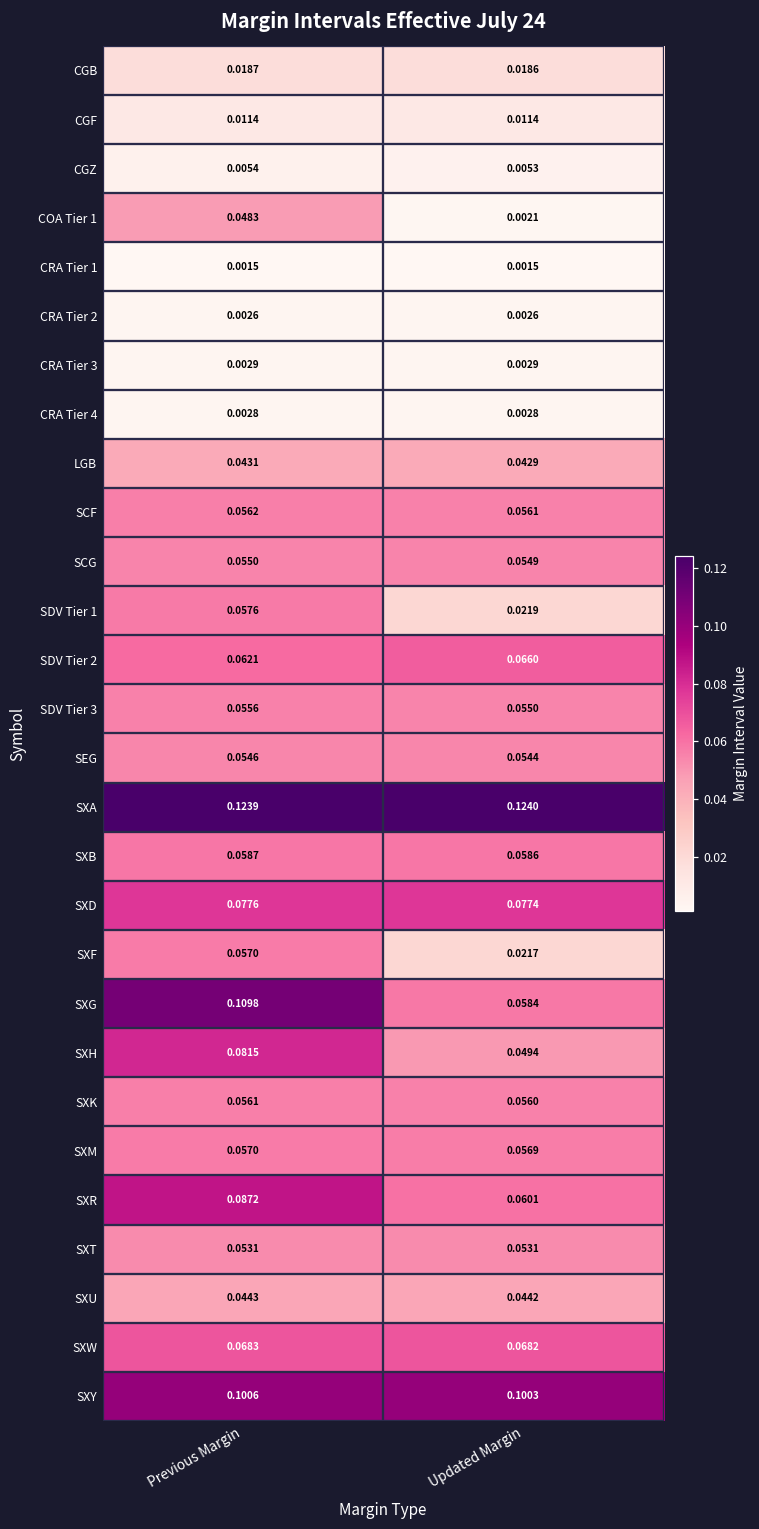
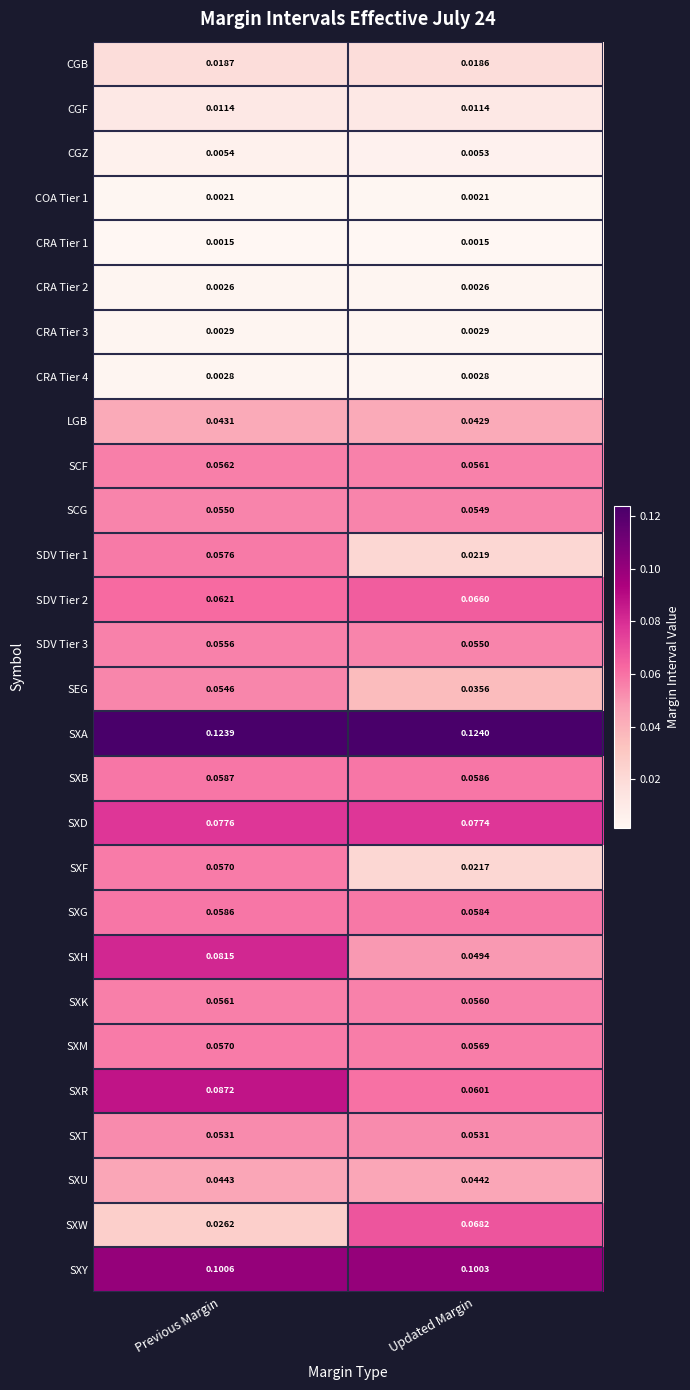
  {
    "CGB": {
      "Previous Margin": 0.0187,
      "Updated Margin": 0.0186
    },
    "CGF": {
      "Previous Margin": 0.0114,
      "Updated Margin": 0.0114
    },
    "CGZ": {
      "Previous Margin": 0.0054,
      "Updated Margin": 0.0053
    },
    "COA Tier 1": {
-     "Previous Margin": 0.0483,
+     "Previous Margin": 0.0021,
      "Updated Margin": 0.0021
    },
    "CRA Tier 1": {
      "Previous Margin": 0.0015,
      "Updated Margin": 0.0015
    },
    "CRA Tier 2": {
      "Previous Margin": 0.0026,
      "Updated Margin": 0.0026
    },
    "CRA Tier 3": {
      "Previous Margin": 0.0029,
      "Updated Margin": 0.0029
    },
    "CRA Tier 4": {
      "Previous Margin": 0.0028,
      "Updated Margin": 0.0028
    },
    "LGB": {
      "Previous Margin": 0.0431,
      "Updated Margin": 0.0429
    },
    "SCF": {
      "Previous Margin": 0.0562,
      "Updated Margin": 0.0561
    },
    "SCG": {
      "Previous Margin": 0.0550,
      "Updated Margin": 0.0549
    },
    "SDV Tier 1": {
      "Previous Margin": 0.0576,
      "Updated Margin": 0.0219
    },
    "SDV Tier 2": {
      "Previous Margin": 0.0621,
      "Updated Margin": 0.0660
    },
    "SDV Tier 3": {
      "Previous Margin": 0.0556,
      "Updated Margin": 0.0550
    },
    "SEG": {
      "Previous Margin": 0.0546,
-     "Updated Margin": 0.0544
+     "Updated Margin": 0.0356
    },
    "SXA": {
      "Previous Margin": 0.1239,
      "Updated Margin": 0.1240
    },
    "SXB": {
      "Previous Margin": 0.0587,
      "Updated Margin": 0.0586
    },
    "SXD": {
      "Previous Margin": 0.0776,
      "Updated Margin": 0.0774
    },
    "SXF": {
      "Previous Margin": 0.0570,
      "Updated Margin": 0.0217
    },
    "SXG": {
-     "Previous Margin": 0.1098,
+     "Previous Margin": 0.0586,
      "Updated Margin": 0.0584
    },
    "SXH": {
      "Previous Margin": 0.0815,
      "Updated Margin": 0.0494
    },
    "SXK": {
      "Previous Margin": 0.0561,
      "Updated Margin": 0.0560
    },
    "SXM": {
      "Previous Margin": 0.0570,
      "Updated Margin": 0.0569
    },
    "SXR": {
      "Previous Margin": 0.0872,
      "Updated Margin": 0.0601
    },
    "SXT": {
      "Previous Margin": 0.0531,
      "Updated Margin": 0.0531
    },
    "SXU": {
      "Previous Margin": 0.0443,
      "Updated Margin": 0.0442
    },
    "SXW": {
-     "Previous Margin": 0.0683,
+     "Previous Margin": 0.0262,
      "Updated Margin": 0.0682
    },
    "SXY": {
      "Previous Margin": 0.1006,
      "Updated Margin": 0.1003
    }
  }
